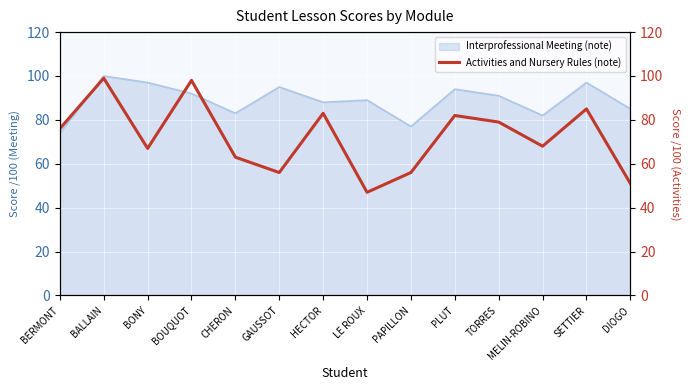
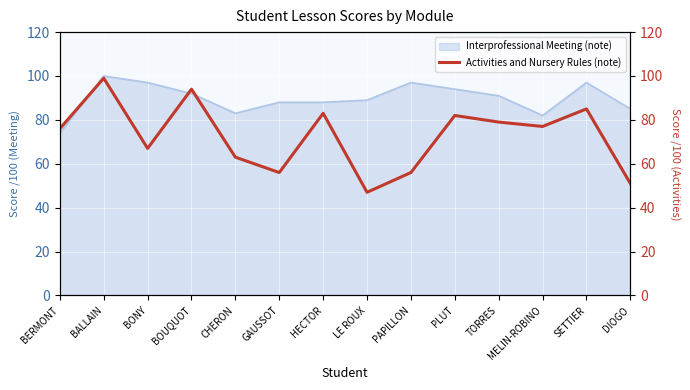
  {
    "Interprofessional Meeting (note)": {
      "BERMONT": 74,
      "BALLAIN": 100,
      "BONY": 97,
      "BOUQUOT": 92,
      "CHERON": 83,
-     "GAUSSOT": 95,
+     "GAUSSOT": 88,
      "HECTOR": 88,
      "LE ROUX": 89,
-     "PAPILLON": 77,
+     "PAPILLON": 97,
      "PLUT": 94,
      "TORRES": 91,
      "MELIN-ROBINO": 82,
      "SETTIER": 97,
      "DIOGO": 85
    },
    "Activities and Nursery Rules (note)": {
      "BERMONT": 76,
      "BALLAIN": 99,
      "BONY": 67,
-     "BOUQUOT": 98,
+     "BOUQUOT": 94,
      "CHERON": 63,
      "GAUSSOT": 56,
      "HECTOR": 83,
      "LE ROUX": 47,
      "PAPILLON": 56,
      "PLUT": 82,
      "TORRES": 79,
-     "MELIN-ROBINO": 68,
+     "MELIN-ROBINO": 77,
      "SETTIER": 85,
      "DIOGO": 51
    }
  }
